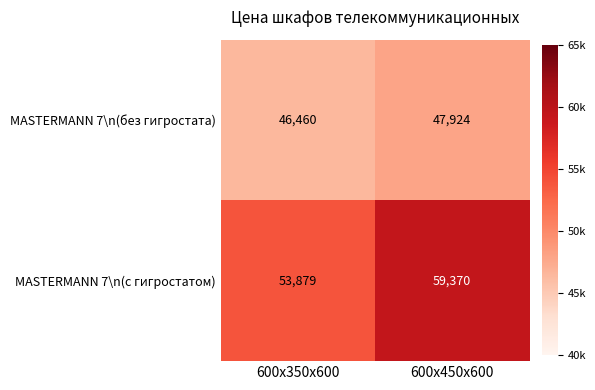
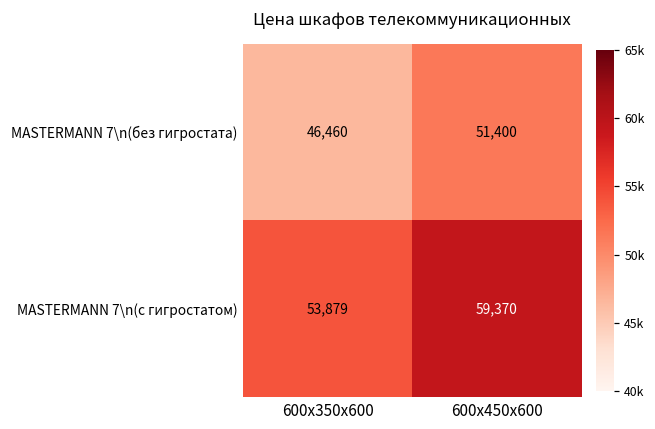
  {
    "MASTERMANN 7\\n(без гигростата)": {
      "600х350х600": "46,460",
-     "600х450х600": "47,924"
+     "600х450х600": "51,400"
    },
    "MASTERMANN 7\\n(с гигростатом)": {
      "600х350х600": "53,879",
      "600х450х600": "59,370"
    }
  }
